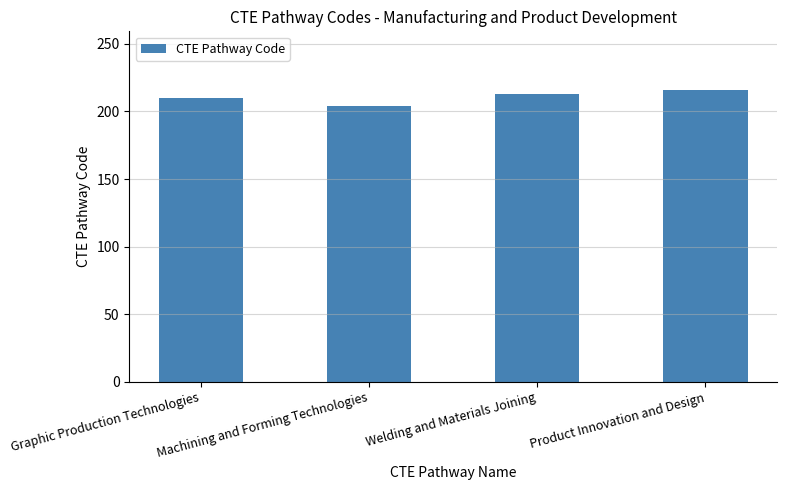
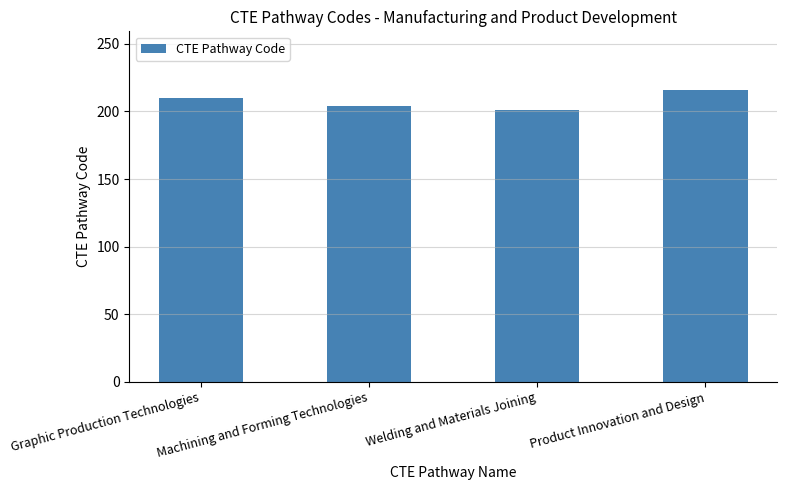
  {
    "Graphic Production Technologies": 210,
    "Machining and Forming Technologies": 204,
-   "Welding and Materials Joining": 213,
+   "Welding and Materials Joining": 201,
    "Product Innovation and Design": 216
  }
